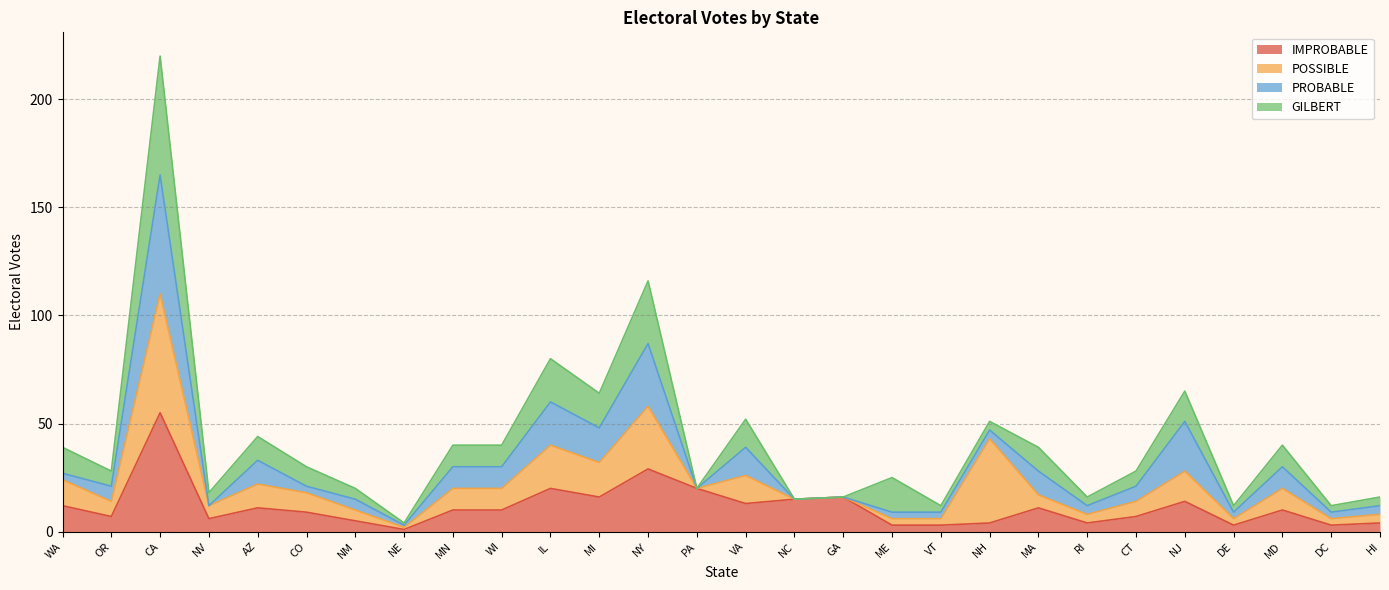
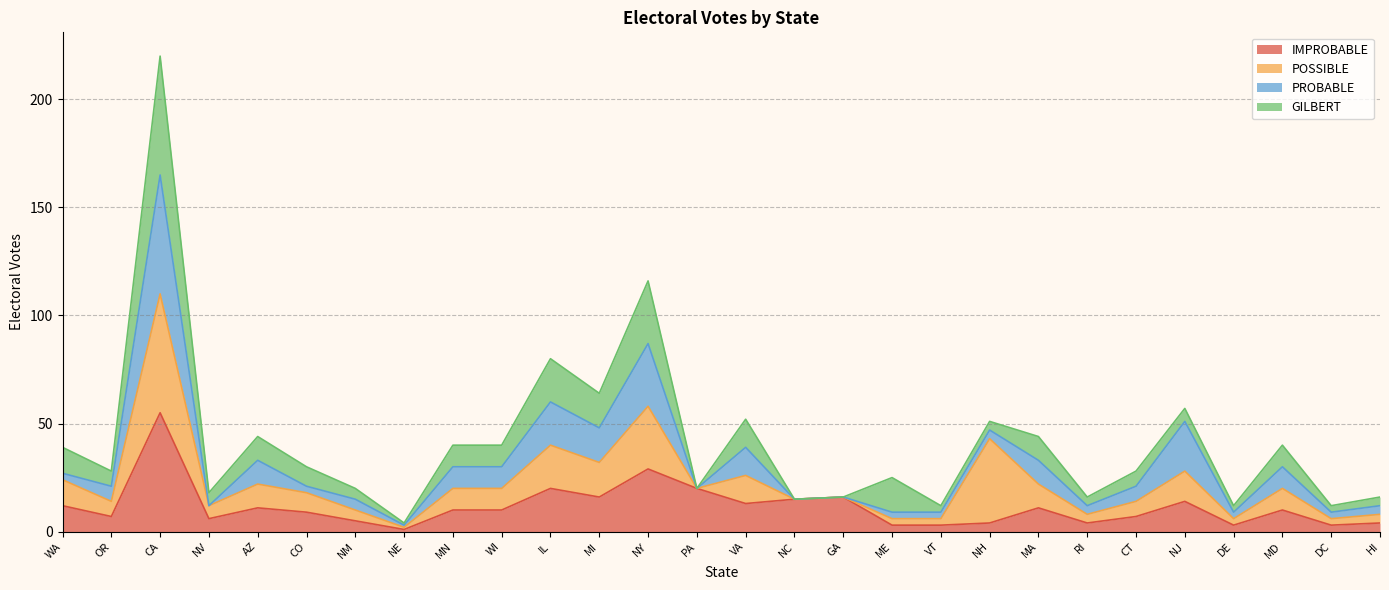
  {
    "IMPROBABLE": {
      "WA": 12,
      "OR": 7,
      "CA": 55,
      "NV": 6,
      "AZ": 11,
      "CO": 9,
      "NM": 5,
      "MN": 10,
      "WI": 10,
      "IL": 20,
      "MI": 16,
      "NY": 29,
      "VA": 13,
      "ME": 3,
      "VT": 3,
      "NH": 4,
      "MA": 11,
      "RI": 4,
      "CT": 7,
      "NJ": 14,
      "DE": 3,
      "MD": 10,
      "DC": 3,
      "HI": 4
    },
    "POSSIBLE": {
      "WA": 12,
      "OR": 7,
      "CA": 55,
      "AZ": 11,
      "CO": 9,
      "NM": 5,
      "MN": 10,
      "WI": 10,
      "IL": 20,
      "MI": 16,
      "NY": 29,
      "VA": 13,
      "ME": 3,
      "VT": 3,
      "NH": 39,
-     "MA": 6,
+     "MA": 11,
      "RI": 4,
      "CT": 7,
      "NJ": 14,
      "DE": 3,
      "MD": 10,
      "DC": 3,
      "HI": 4
    },
    "PROBABLE": {
      "WA": 3,
      "OR": 7,
      "CA": 55,
      "AZ": 11,
      "CO": 3,
      "NM": 5,
      "MN": 10,
      "WI": 10,
      "IL": 20,
      "MI": 16,
      "NY": 29,
      "VA": 13,
      "ME": 3,
      "VT": 3,
      "NH": 4,
      "MA": 11,
      "RI": 4,
      "CT": 7,
      "NJ": 23,
      "DE": 3,
      "MD": 10,
      "DC": 3,
      "HI": 4
    },
    "GILBERT": {
      "WA": 12,
      "OR": 7,
      "CA": 55,
      "NV": 6,
      "AZ": 11,
      "CO": 9,
      "NM": 5,
      "MN": 10,
      "WI": 10,
      "IL": 20,
      "MI": 16,
      "NY": 29,
      "VA": 13,
      "ME": 16,
      "VT": 3,
      "NH": 4,
      "MA": 11,
      "RI": 4,
      "CT": 7,
-     "NJ": 14,
+     "NJ": 6,
      "DE": 3,
      "MD": 10,
      "DC": 3,
      "HI": 4
    }
  }
